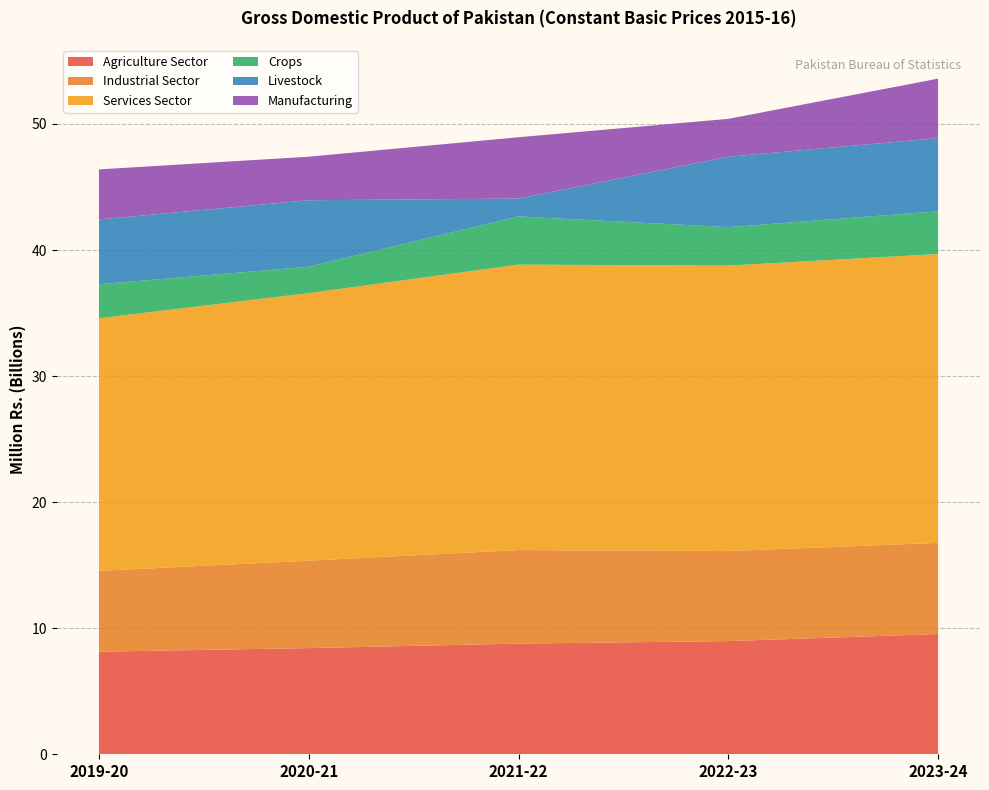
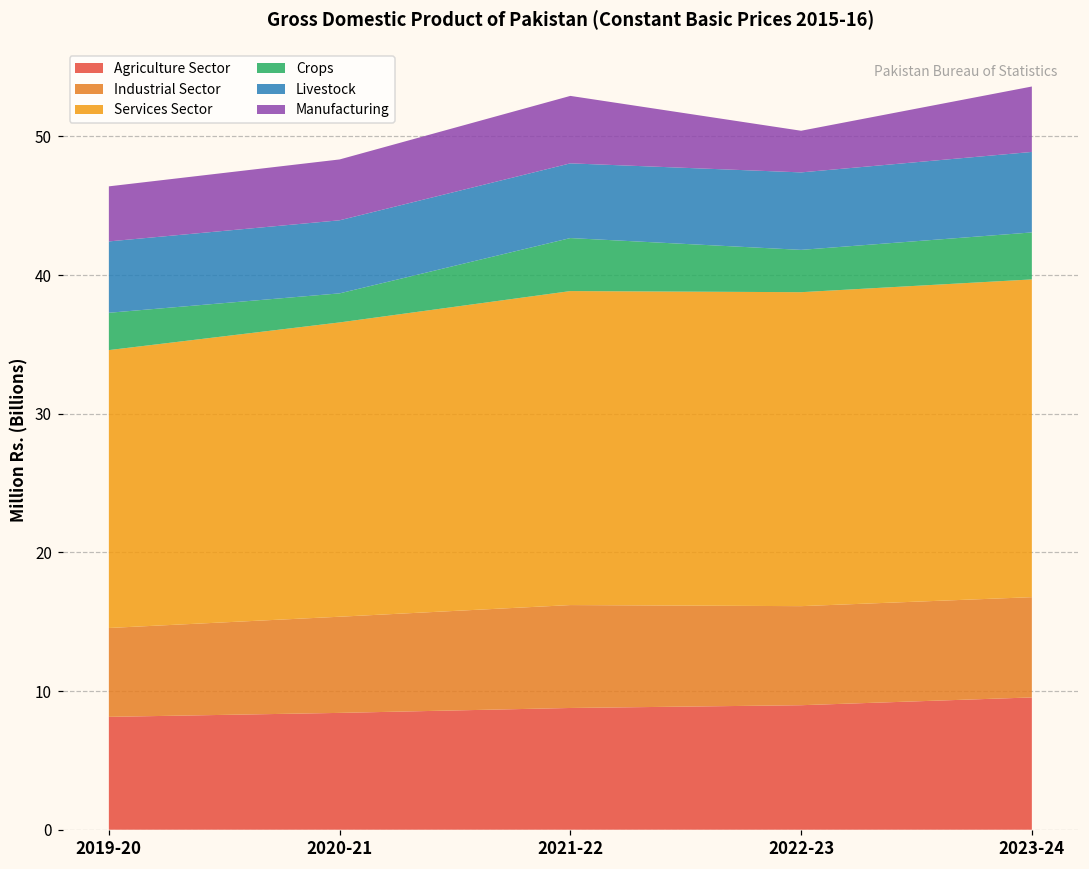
  {
    "Crops": {
      "2019-20": 2.7,
      "2020-21": 2.1,
      "2021-22": 3.8,
      "2022-23": 3.1,
      "2023-24": 3.4
    },
    "Livestock": {
      "2019-20": 5.1,
      "2020-21": 5.3,
-     "2021-22": 1.4,
+     "2021-22": 5.4,
      "2022-23": 5.6,
      "2023-24": 5.8
    },
    "Manufacturing": {
      "2019-20": 4.0,
-     "2020-21": 3.5,
+     "2020-21": 4.4,
      "2021-22": 4.9,
      "2022-23": 3.0,
      "2023-24": 4.7
    }
  }
